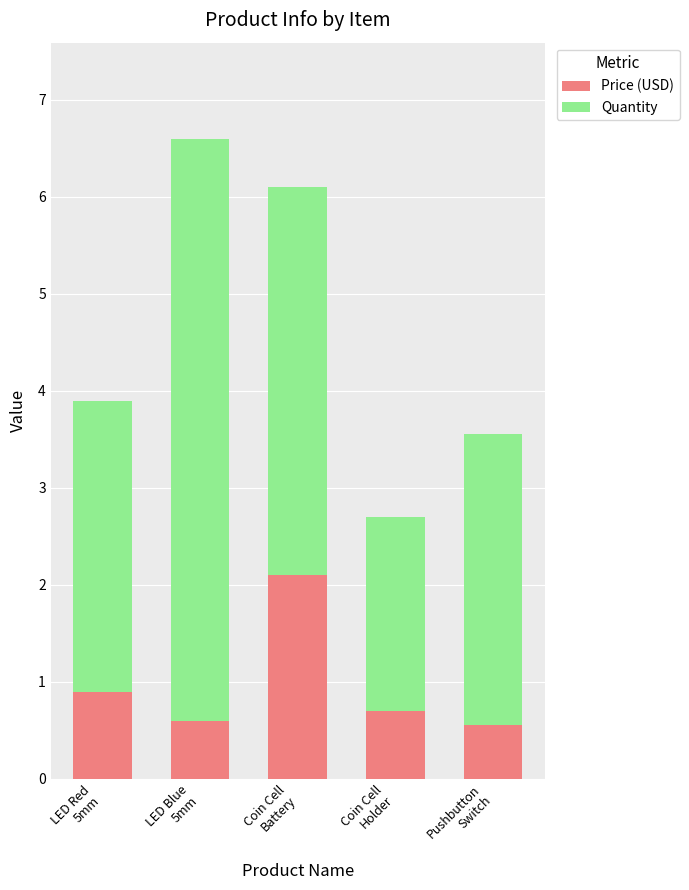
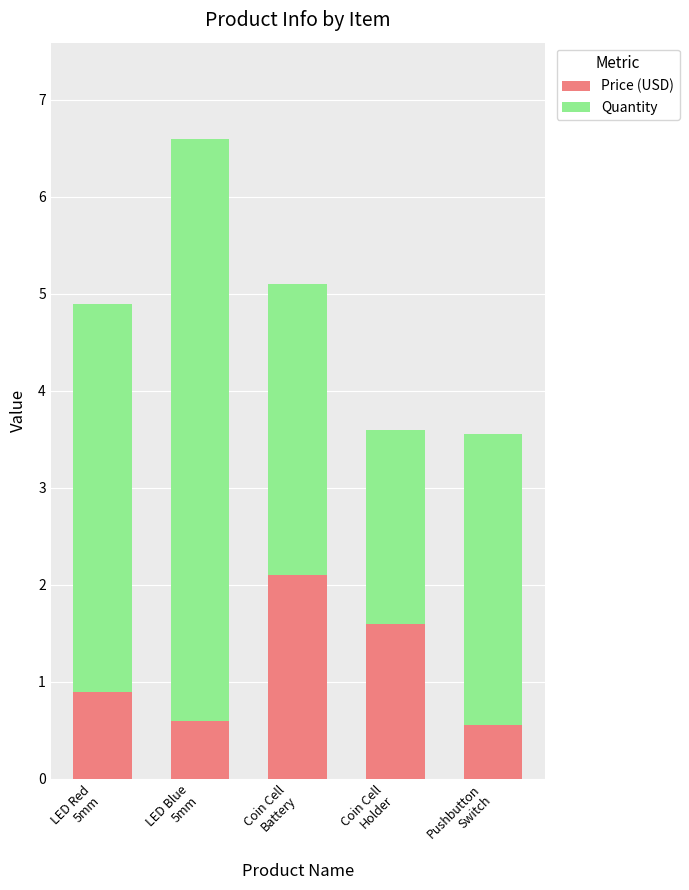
  {
    "Price (USD)": {
      "LED Red 5mm": 0.9,
      "LED Blue 5mm": 0.6,
      "Coin Cell Battery": 2.1,
-     "Coin Cell Holder": 0.7,
+     "Coin Cell Holder": 1.6,
      "Pushbutton Switch": 0.6
    },
    "Quantity": {
-     "LED Red 5mm": 3,
+     "LED Red 5mm": 4,
      "LED Blue 5mm": 6,
-     "Coin Cell Battery": 4,
+     "Coin Cell Battery": 3,
      "Coin Cell Holder": 2,
      "Pushbutton Switch": 3
    }
  }
